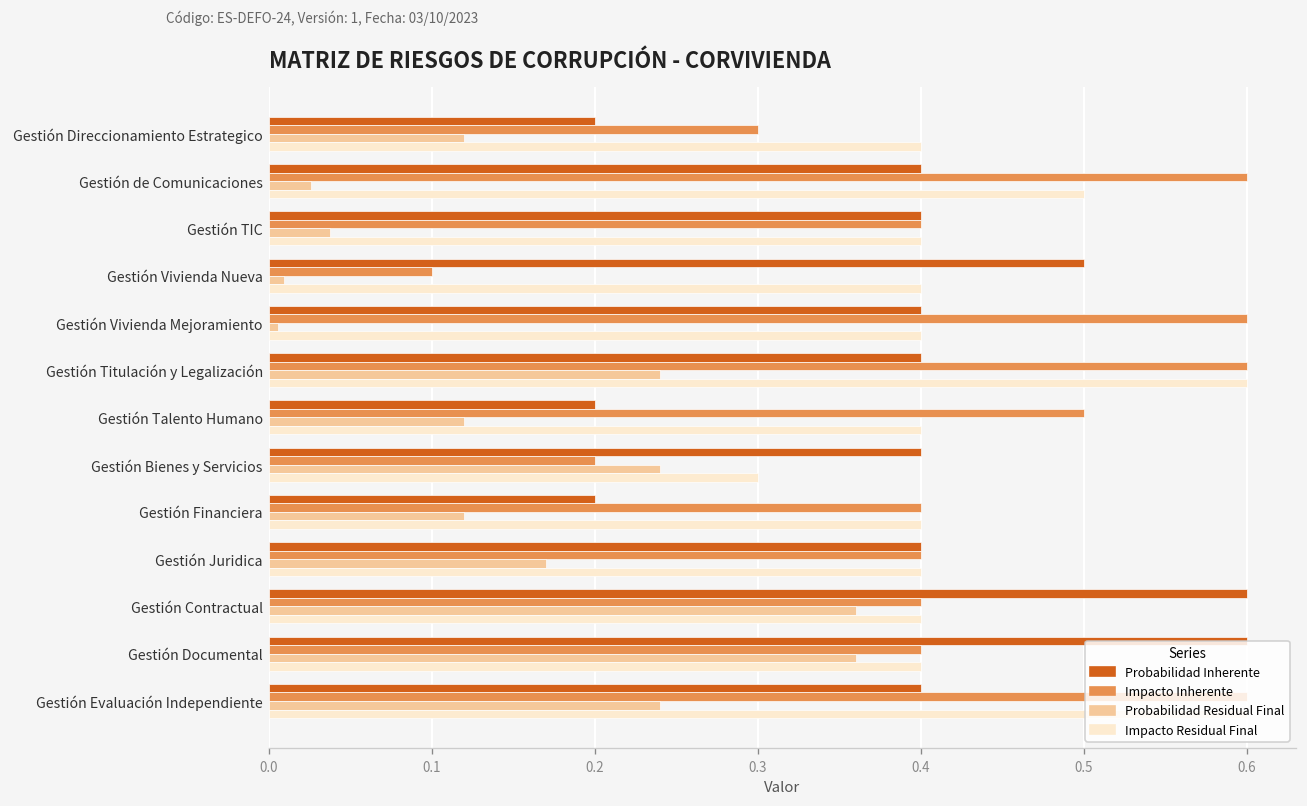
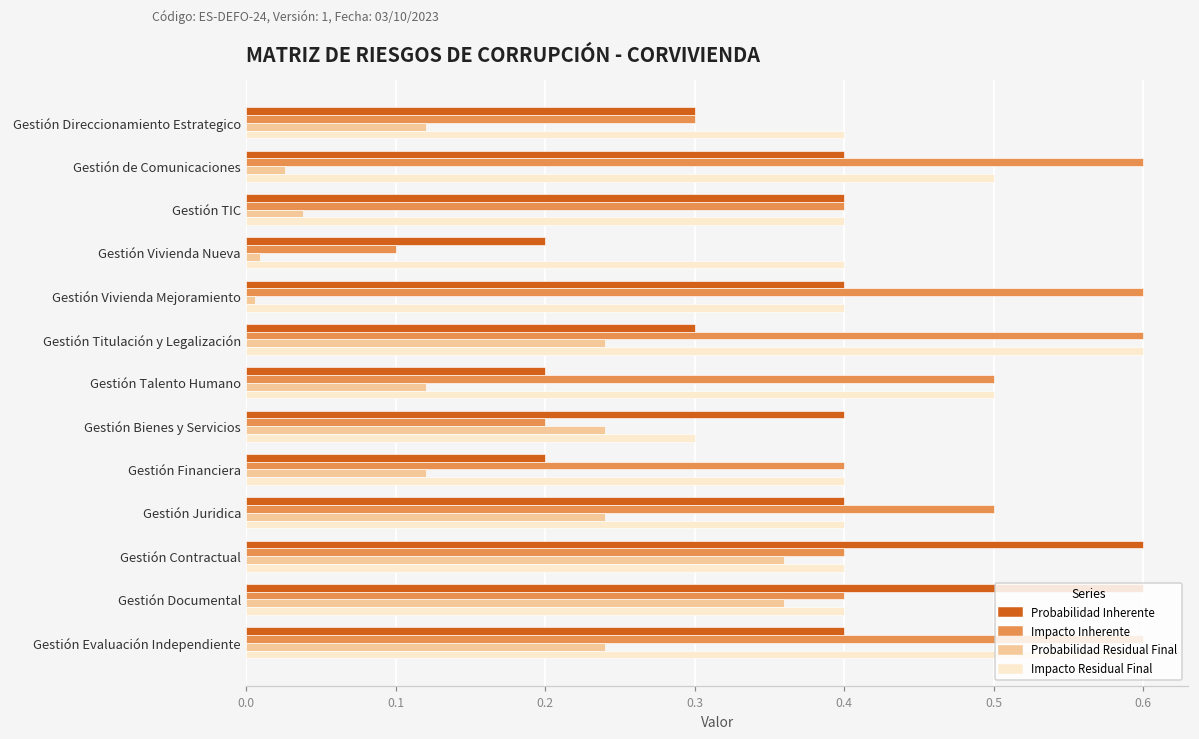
  {
    "Probabilidad Inherente": {
-     "Gestión Direccionamiento Estrategico": 0.2,
+     "Gestión Direccionamiento Estrategico": 0.3,
      "Gestión de Comunicaciones": 0.4,
      "Gestión TIC": 0.4,
-     "Gestión Vivienda Nueva": 0.5,
+     "Gestión Vivienda Nueva": 0.2,
      "Gestión Vivienda Mejoramiento": 0.4,
-     "Gestión Titulación y Legalización": 0.4,
+     "Gestión Titulación y Legalización": 0.3,
      "Gestión Talento Humano": 0.2,
      "Gestión Bienes y Servicios": 0.4,
      "Gestión Financiera": 0.2,
      "Gestión Juridica": 0.4,
      "Gestión Contractual": 0.6,
      "Gestión Documental": 0.6,
      "Gestión Evaluación Independiente": 0.4
    },
    "Impacto Inherente": {
      "Gestión Direccionamiento Estrategico": 0.3,
      "Gestión de Comunicaciones": 0.6,
      "Gestión TIC": 0.4,
      "Gestión Vivienda Nueva": 0.1,
      "Gestión Vivienda Mejoramiento": 0.6,
      "Gestión Titulación y Legalización": 0.6,
      "Gestión Talento Humano": 0.5,
      "Gestión Bienes y Servicios": 0.2,
      "Gestión Financiera": 0.4,
-     "Gestión Juridica": 0.4,
+     "Gestión Juridica": 0.5,
      "Gestión Contractual": 0.4,
      "Gestión Documental": 0.4
    },
    "Probabilidad Residual Final": {
      "Gestión Direccionamiento Estrategico": 0.12,
      "Gestión de Comunicaciones": 0.026,
      "Gestión TIC": 0.038,
      "Gestión Vivienda Nueva": 0.01,
      "Gestión Vivienda Mejoramiento": 0.006,
      "Gestión Titulación y Legalización": 0.24,
      "Gestión Talento Humano": 0.12,
      "Gestión Bienes y Servicios": 0.24,
      "Gestión Financiera": 0.12,
-     "Gestión Juridica": 0.17,
+     "Gestión Juridica": 0.24,
      "Gestión Contractual": 0.36,
      "Gestión Documental": 0.36,
      "Gestión Evaluación Independiente": 0.24
    },
    "Impacto Residual Final": {
      "Gestión Direccionamiento Estrategico": 0.4,
      "Gestión de Comunicaciones": 0.5,
      "Gestión TIC": 0.4,
      "Gestión Vivienda Nueva": 0.4,
      "Gestión Vivienda Mejoramiento": 0.4,
      "Gestión Titulación y Legalización": 0.6,
-     "Gestión Talento Humano": 0.4,
+     "Gestión Talento Humano": 0.5,
      "Gestión Bienes y Servicios": 0.3,
      "Gestión Financiera": 0.4,
      "Gestión Juridica": 0.4,
      "Gestión Contractual": 0.4,
      "Gestión Documental": 0.4
    }
  }
